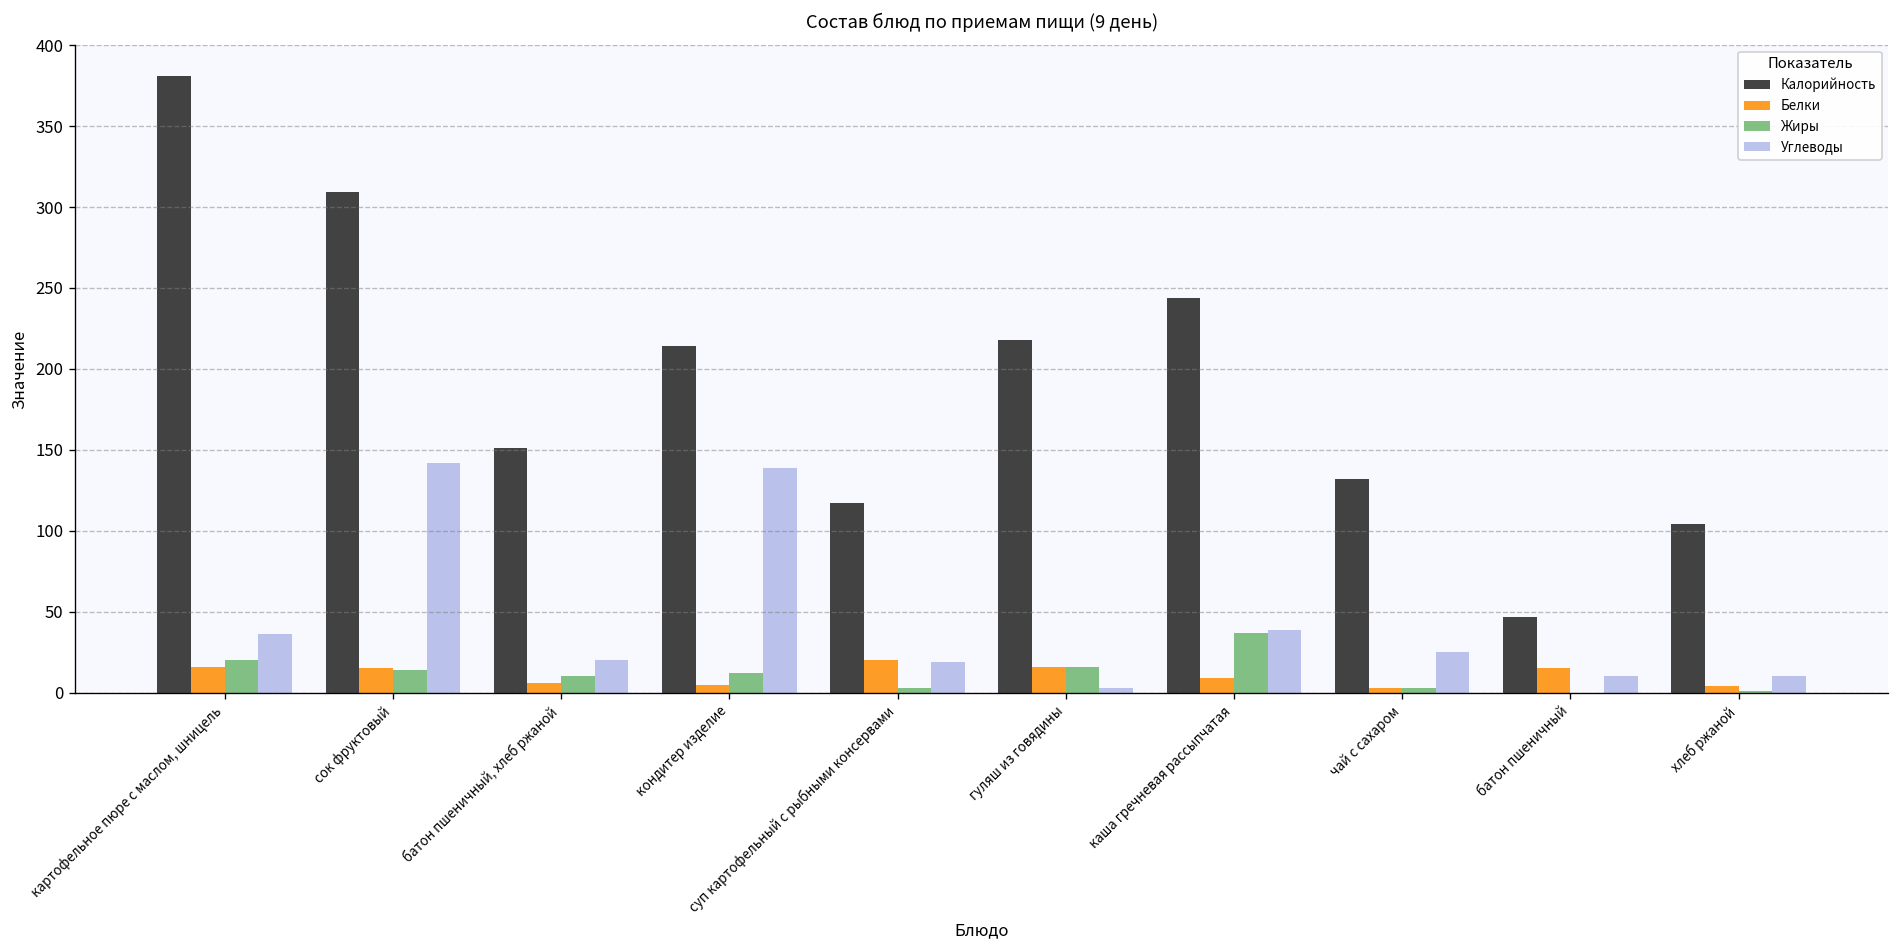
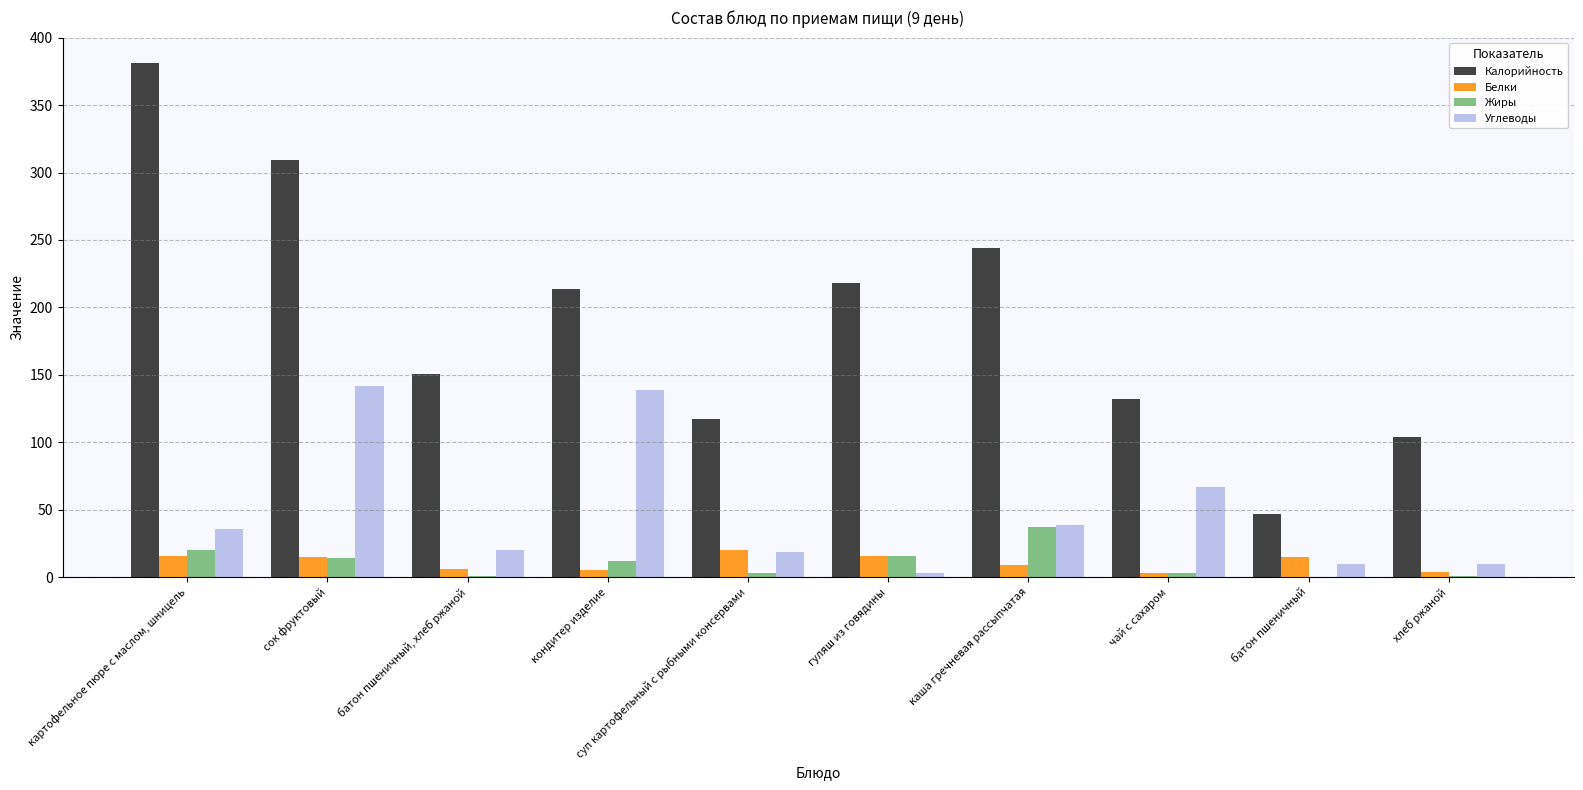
  {
    "Калорийность": {
      "картофельное пюре с маслом, шницель": 381,
      "сок фруктовый": 309,
      "батон пшеничный, хлеб ржаной": 151,
      "кондитер изделие": 214,
      "суп картофельный с рыбными консервами": 117,
      "гуляш из говядины": 218,
      "каша гречневая рассыпчатая": 244,
      "чай с сахаром": 132,
      "батон пшеничный": 47,
      "хлеб ржаной": 104
    },
    "Белки": {
      "картофельное пюре с маслом, шницель": 16,
      "сок фруктовый": 15,
      "батон пшеничный, хлеб ржаной": 6,
      "кондитер изделие": 5,
      "суп картофельный с рыбными консервами": 20,
      "гуляш из говядины": 16,
      "каша гречневая рассыпчатая": 9,
      "чай с сахаром": 3,
      "батон пшеничный": 15,
      "хлеб ржаной": 4
    },
    "Жиры": {
      "картофельное пюре с маслом, шницель": 20,
      "сок фруктовый": 14,
-     "батон пшеничный, хлеб ржаной": 10,
+     "батон пшеничный, хлеб ржаной": 1,
      "кондитер изделие": 12,
      "суп картофельный с рыбными консервами": 3,
      "гуляш из говядины": 16,
      "каша гречневая рассыпчатая": 37,
      "чай с сахаром": 3,
      "батон пшеничный": 0
    },
    "Углеводы": {
      "картофельное пюре с маслом, шницель": 36,
      "сок фруктовый": 142,
      "батон пшеничный, хлеб ржаной": 20,
      "кондитер изделие": 139,
      "суп картофельный с рыбными консервами": 19,
      "гуляш из говядины": 3,
      "каша гречневая рассыпчатая": 39,
-     "чай с сахаром": 25,
+     "чай с сахаром": 67,
      "батон пшеничный": 10,
      "хлеб ржаной": 10
    }
  }
